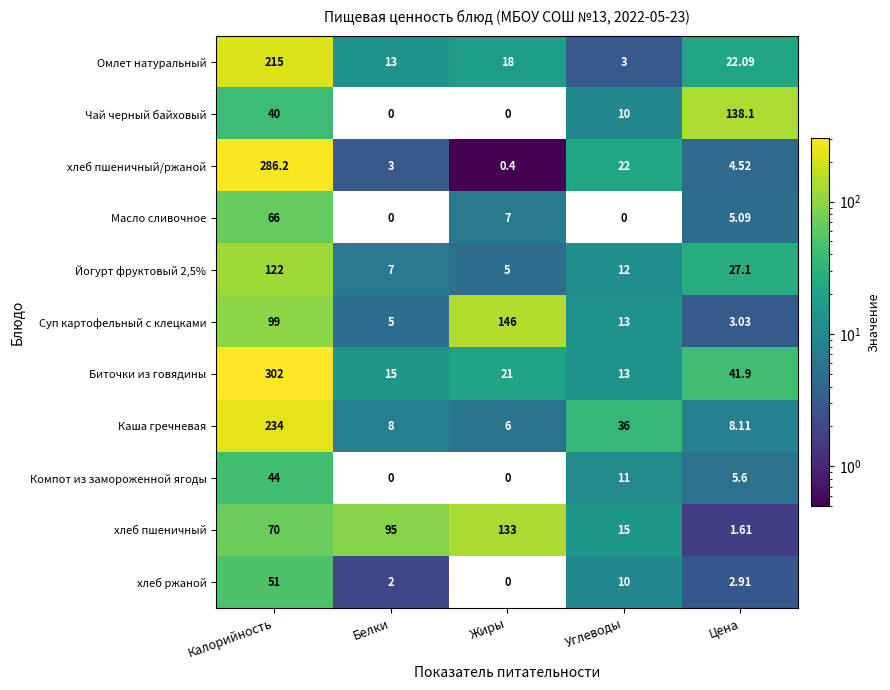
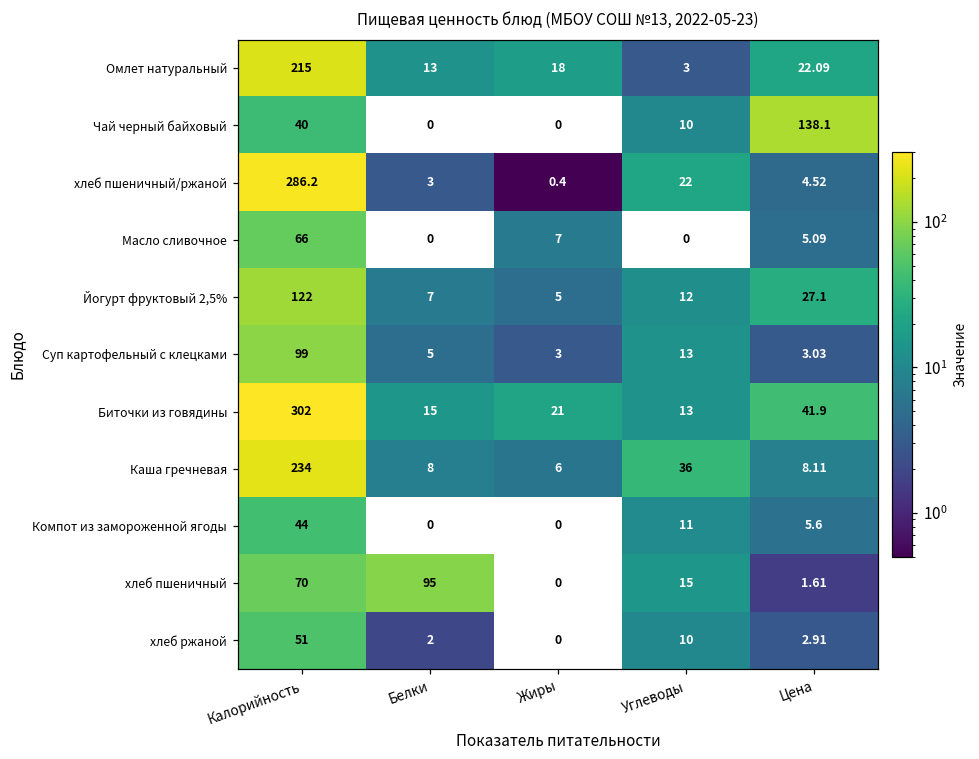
  {
    "Омлет натуральный": {
      "Калорийность": 215,
      "Белки": 13,
      "Жиры": 18,
      "Углеводы": 3,
      "Цена": 22.09
    },
    "Чай черный байховый": {
      "Калорийность": 40,
      "Белки": 0,
      "Жиры": 0,
      "Углеводы": 10,
      "Цена": 138.1
    },
    "хлеб пшеничный/ржаной": {
      "Калорийность": 286.2,
      "Белки": 3,
      "Жиры": 0.4,
      "Углеводы": 22,
      "Цена": 4.52
    },
    "Масло сливочное": {
      "Калорийность": 66,
      "Белки": 0,
      "Жиры": 7,
      "Углеводы": 0,
      "Цена": 5.09
    },
    "Йогурт фруктовый 2,5%": {
      "Калорийность": 122,
      "Белки": 7,
      "Жиры": 5,
      "Углеводы": 12,
      "Цена": 27.1
    },
    "Суп картофельный с клецками": {
      "Калорийность": 99,
      "Белки": 5,
-     "Жиры": 146,
+     "Жиры": 3,
      "Углеводы": 13,
      "Цена": 3.03
    },
    "Биточки из говядины": {
      "Калорийность": 302,
      "Белки": 15,
      "Жиры": 21,
      "Углеводы": 13,
      "Цена": 41.9
    },
    "Каша гречневая": {
      "Калорийность": 234,
      "Белки": 8,
      "Жиры": 6,
      "Углеводы": 36,
      "Цена": 8.11
    },
    "Компот из замороженной ягоды": {
      "Калорийность": 44,
      "Белки": 0,
      "Жиры": 0,
      "Углеводы": 11,
      "Цена": 5.6
    },
    "хлеб пшеничный": {
      "Калорийность": 70,
      "Белки": 95,
-     "Жиры": 133,
+     "Жиры": 0,
      "Углеводы": 15,
      "Цена": 1.61
    },
    "хлеб ржаной": {
      "Калорийность": 51,
      "Белки": 2,
      "Жиры": 0,
      "Углеводы": 10,
      "Цена": 2.91
    }
  }
